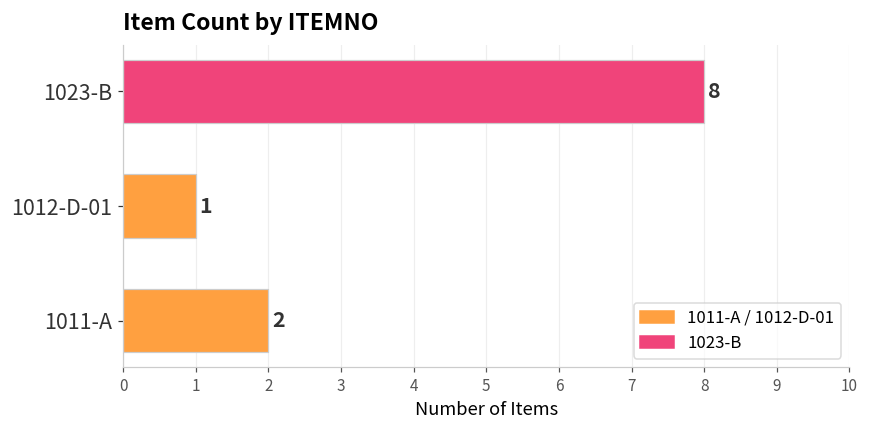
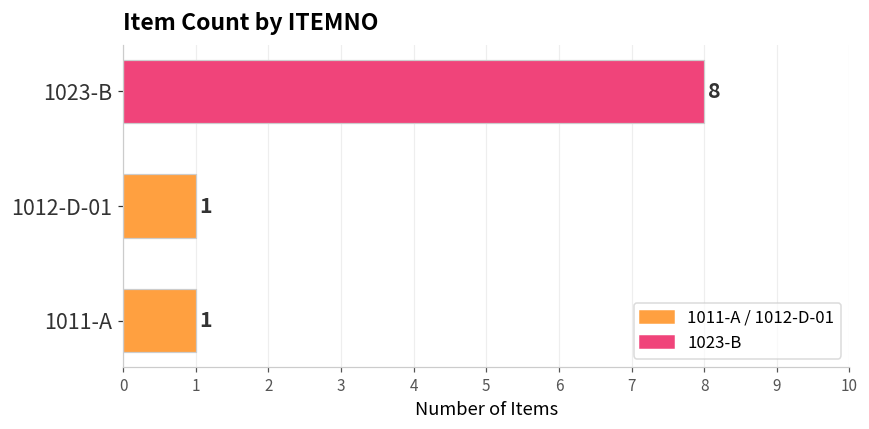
  {
    "1023-B": 8,
    "1012-D-01": 1,
-   "1011-A": 2
+   "1011-A": 1
  }
